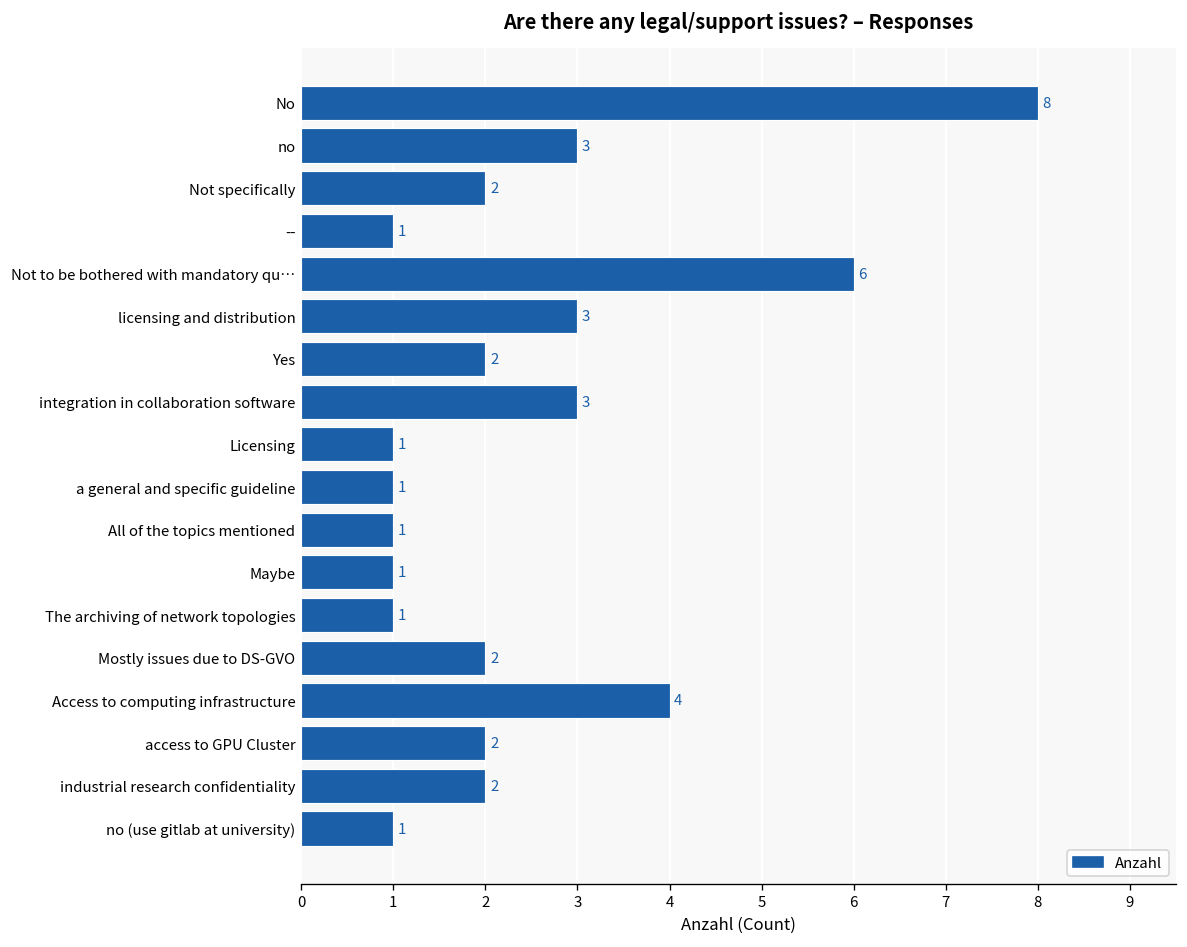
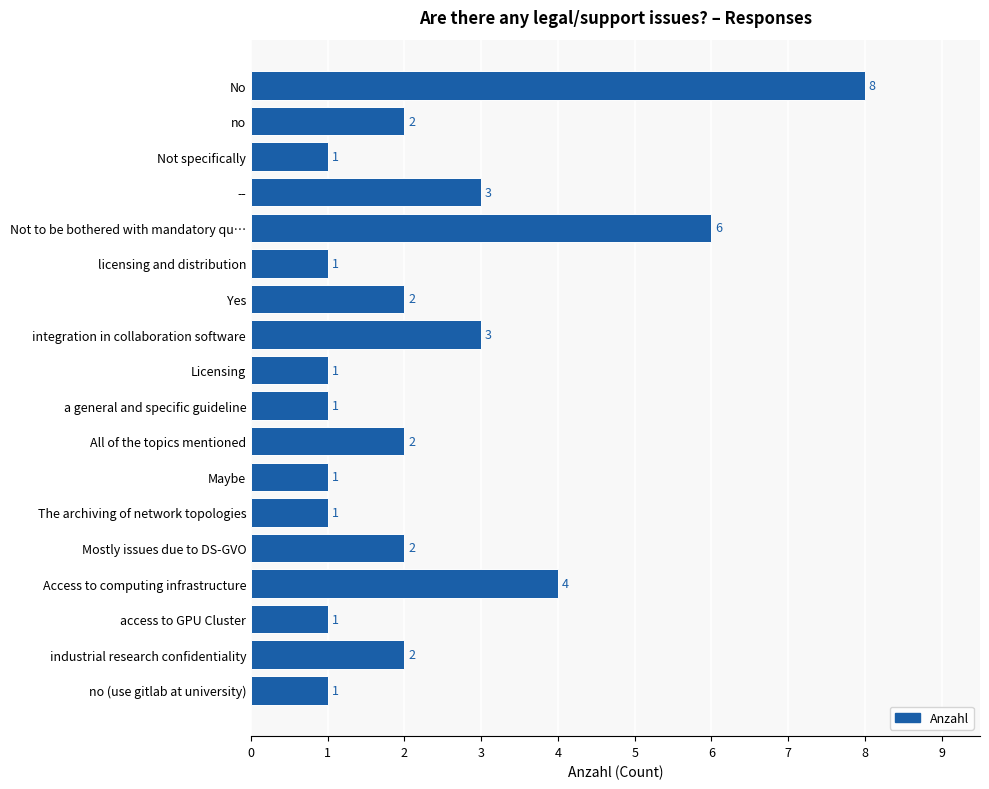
  {
    "No": 8,
-   "no": 3,
-   "Not specifically": 2,
-   "--": 1,
+   "no": 2,
+   "Not specifically": 1,
+   "--": 3,
    "Not to be bothered with mandatory qu…": 6,
-   "licensing and distribution": 3,
+   "licensing and distribution": 1,
    "Yes": 2,
    "integration in collaboration software": 3,
    "Licensing": 1,
    "a general and specific guideline": 1,
-   "All of the topics mentioned": 1,
+   "All of the topics mentioned": 2,
    "Maybe": 1,
    "The archiving of network topologies": 1,
    "Mostly issues due to DS-GVO": 2,
    "Access to computing infrastructure": 4,
-   "access to GPU Cluster": 2,
+   "access to GPU Cluster": 1,
    "industrial research confidentiality": 2,
    "no (use gitlab at university)": 1
  }
